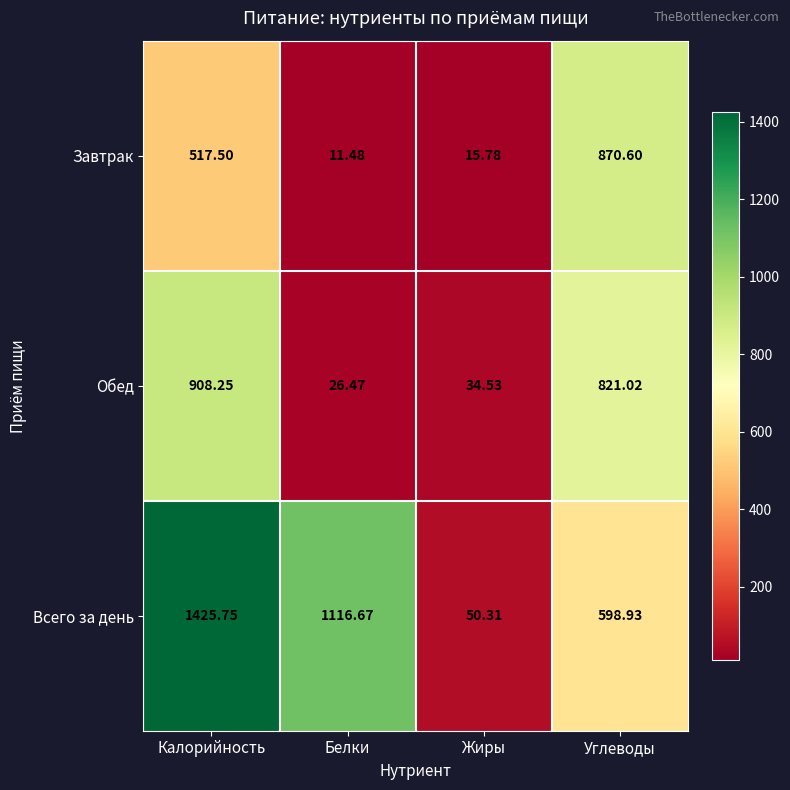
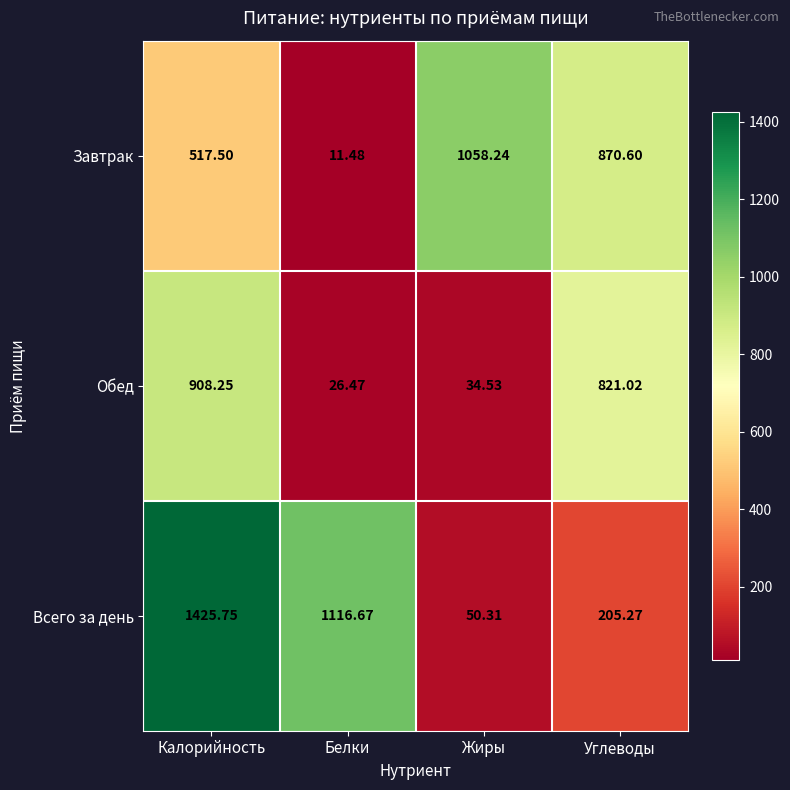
  {
    "Завтрак": {
      "Калорийность": 517.50,
      "Белки": 11.48,
-     "Жиры": 15.78,
+     "Жиры": 1058.24,
      "Углеводы": 870.60
    },
    "Обед": {
      "Калорийность": 908.25,
      "Белки": 26.47,
      "Жиры": 34.53,
      "Углеводы": 821.02
    },
    "Всего за день": {
      "Калорийность": 1425.75,
      "Белки": 1116.67,
      "Жиры": 50.31,
-     "Углеводы": 598.93
+     "Углеводы": 205.27
    }
  }
